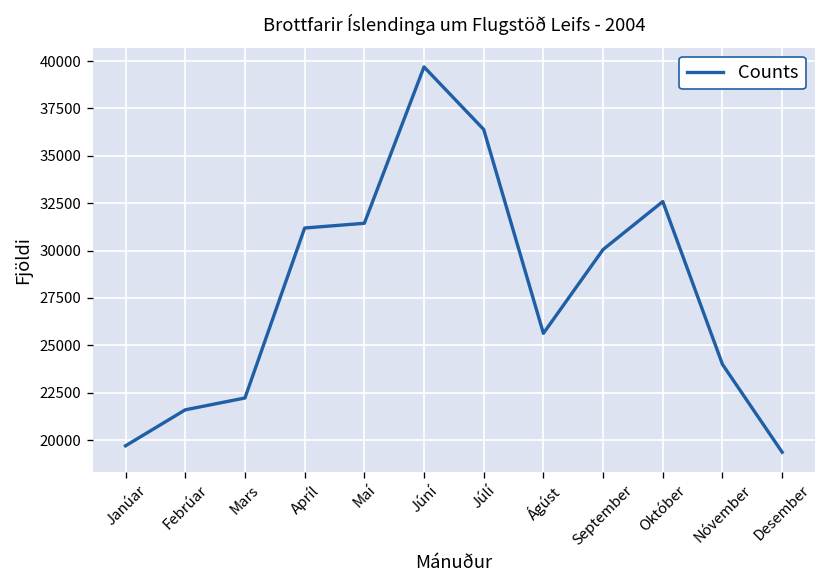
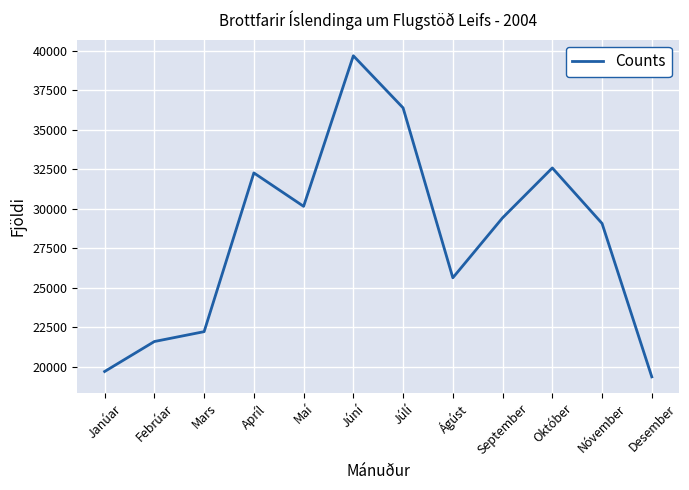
  {
    "Janúar": 19700,
    "Febrúar": 21600,
    "Mars": 22200,
-   "Apríl": 31200,
-   "Maí": 31400,
+   "Apríl": 32300,
+   "Maí": 30200,
    "Júní": 39700,
    "Júlí": 36400,
    "Ágúst": 25600,
-   "September": 30100,
+   "September": 29400,
    "Október": 32600,
-   "Nóvember": 24000,
+   "Nóvember": 29100,
    "Desember": 19400
  }
